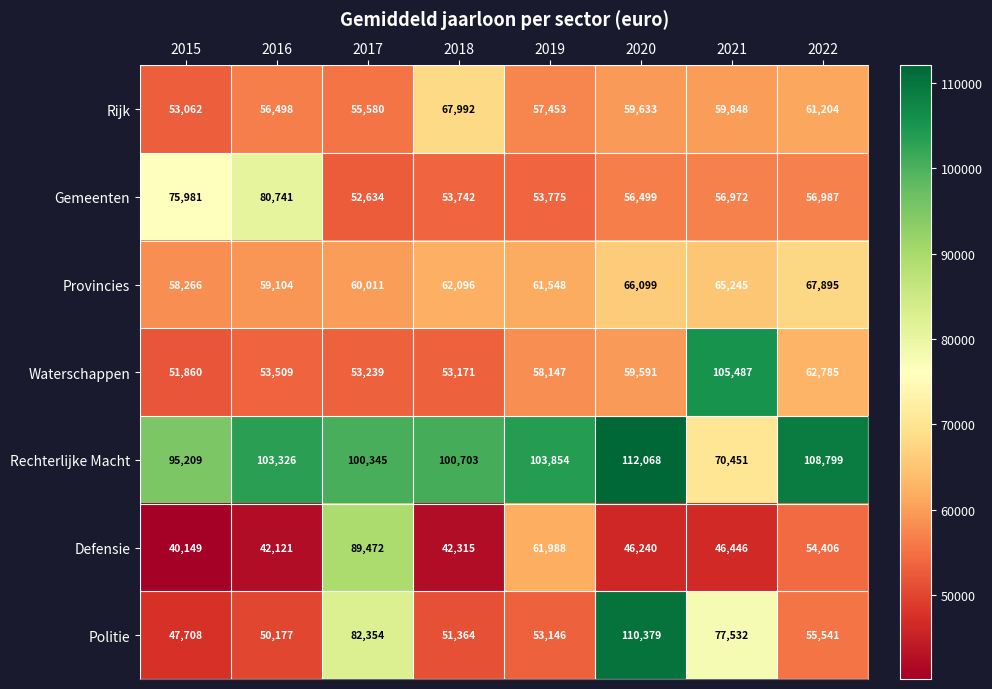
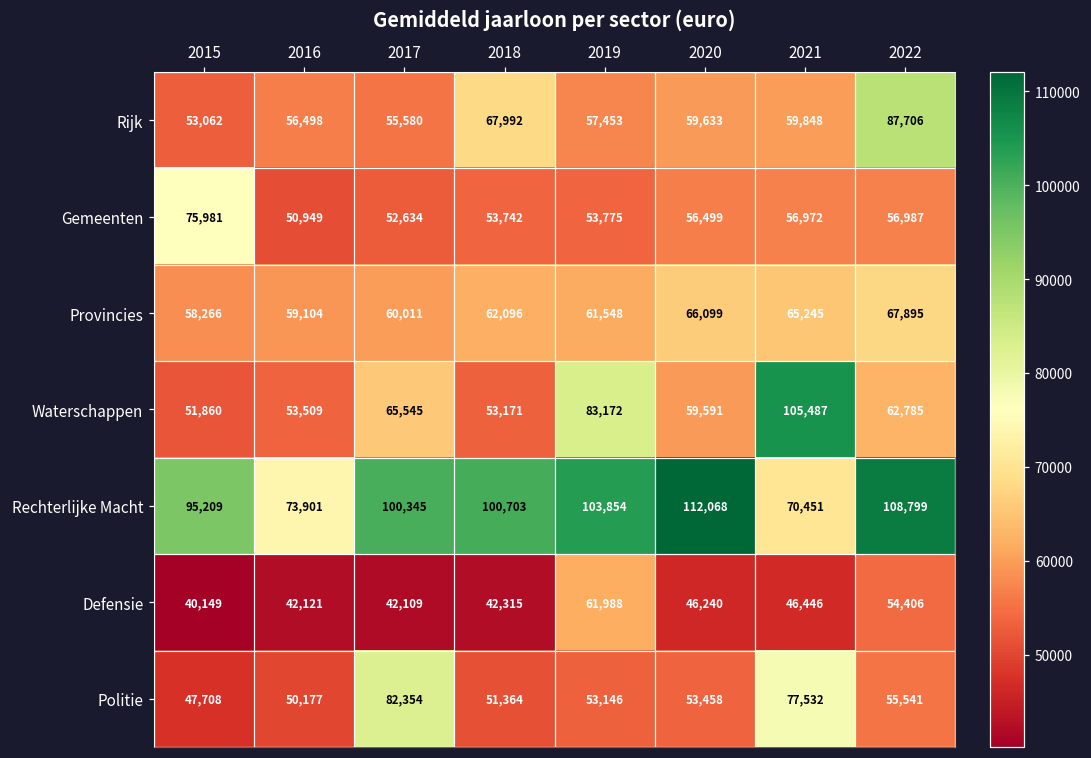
  {
    "Rijk": {
      "2015": "53,062",
      "2016": "56,498",
      "2017": "55,580",
      "2018": "67,992",
      "2019": "57,453",
      "2020": "59,633",
      "2021": "59,848",
-     "2022": "61,204"
+     "2022": "87,706"
    },
    "Gemeenten": {
      "2015": "75,981",
-     "2016": "80,741",
+     "2016": "50,949",
      "2017": "52,634",
      "2018": "53,742",
      "2019": "53,775",
      "2020": "56,499",
      "2021": "56,972",
      "2022": "56,987"
    },
    "Provincies": {
      "2015": "58,266",
      "2016": "59,104",
      "2017": "60,011",
      "2018": "62,096",
      "2019": "61,548",
      "2020": "66,099",
      "2021": "65,245",
      "2022": "67,895"
    },
    "Waterschappen": {
      "2015": "51,860",
      "2016": "53,509",
-     "2017": "53,239",
+     "2017": "65,545",
      "2018": "53,171",
-     "2019": "58,147",
+     "2019": "83,172",
      "2020": "59,591",
      "2021": "105,487",
      "2022": "62,785"
    },
    "Rechterlijke Macht": {
      "2015": "95,209",
-     "2016": "103,326",
+     "2016": "73,901",
      "2017": "100,345",
      "2018": "100,703",
      "2019": "103,854",
      "2020": "112,068",
      "2021": "70,451",
      "2022": "108,799"
    },
    "Defensie": {
      "2015": "40,149",
      "2016": "42,121",
-     "2017": "89,472",
+     "2017": "42,109",
      "2018": "42,315",
      "2019": "61,988",
      "2020": "46,240",
      "2021": "46,446",
      "2022": "54,406"
    },
    "Politie": {
      "2015": "47,708",
      "2016": "50,177",
      "2017": "82,354",
      "2018": "51,364",
      "2019": "53,146",
-     "2020": "110,379",
+     "2020": "53,458",
      "2021": "77,532",
      "2022": "55,541"
    }
  }
